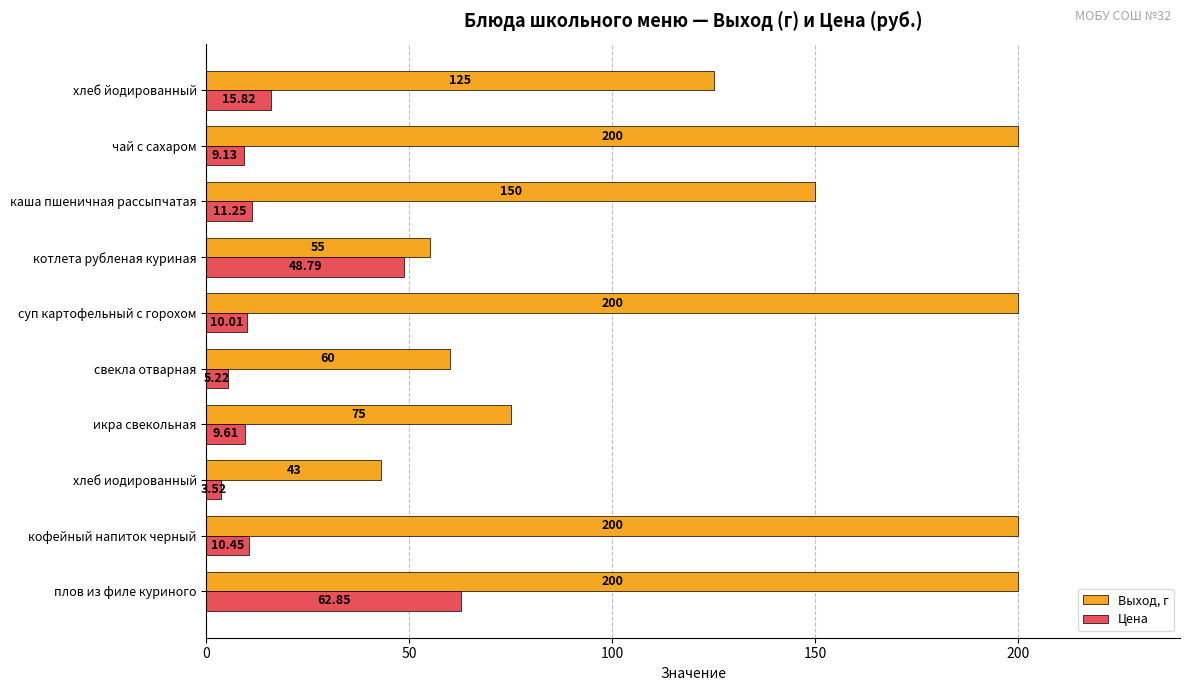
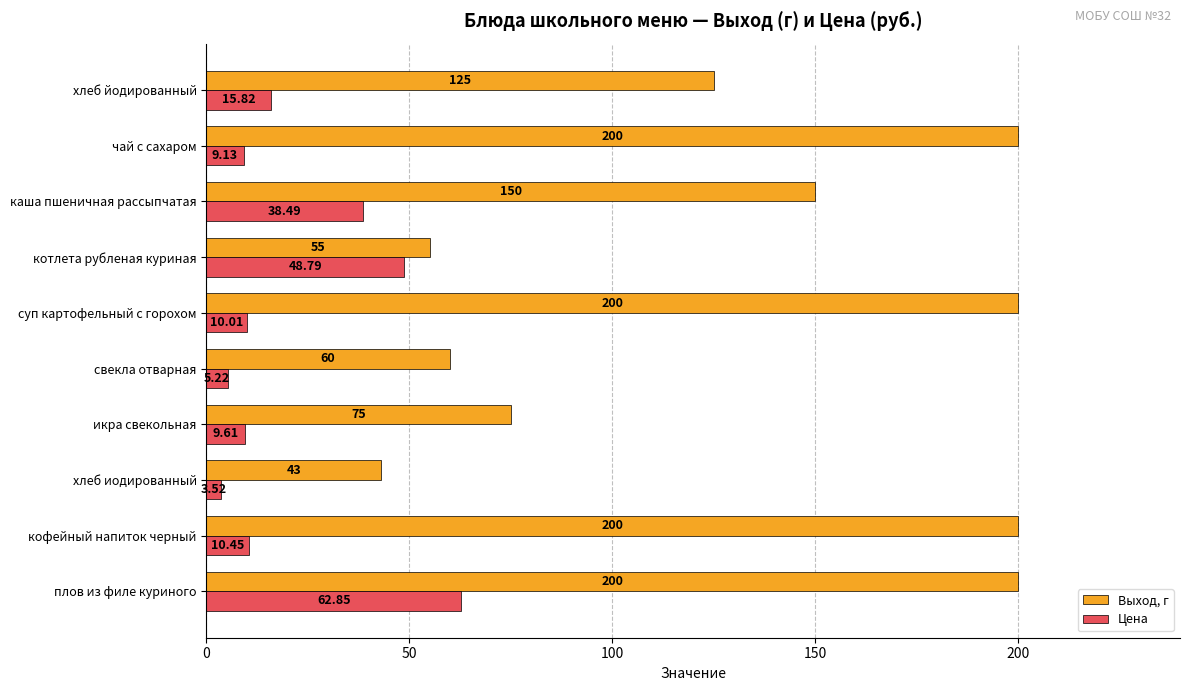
  {
    "Выход, г": {
      "хлеб йодированный": 125,
      "чай с сахаром": 200,
      "каша пшеничная рассыпчатая": 150,
      "котлета рубленая куриная": 55,
      "суп картофельный с горохом": 200,
      "свекла отварная": 60,
      "икра свекольная": 75,
      "хлеб иодированный": 43,
      "кофейный напиток черный": 200,
      "плов из филе куриного": 200
    },
    "Цена": {
      "хлеб йодированный": 15.82,
      "чай с сахаром": 9.13,
-     "каша пшеничная рассыпчатая": 11.25,
+     "каша пшеничная рассыпчатая": 38.49,
      "котлета рубленая куриная": 48.79,
      "суп картофельный с горохом": 10.01,
      "свекла отварная": 5.22,
      "икра свекольная": 9.61,
      "хлеб иодированный": 3.52,
      "кофейный напиток черный": 10.45,
      "плов из филе куриного": 62.85
    }
  }
